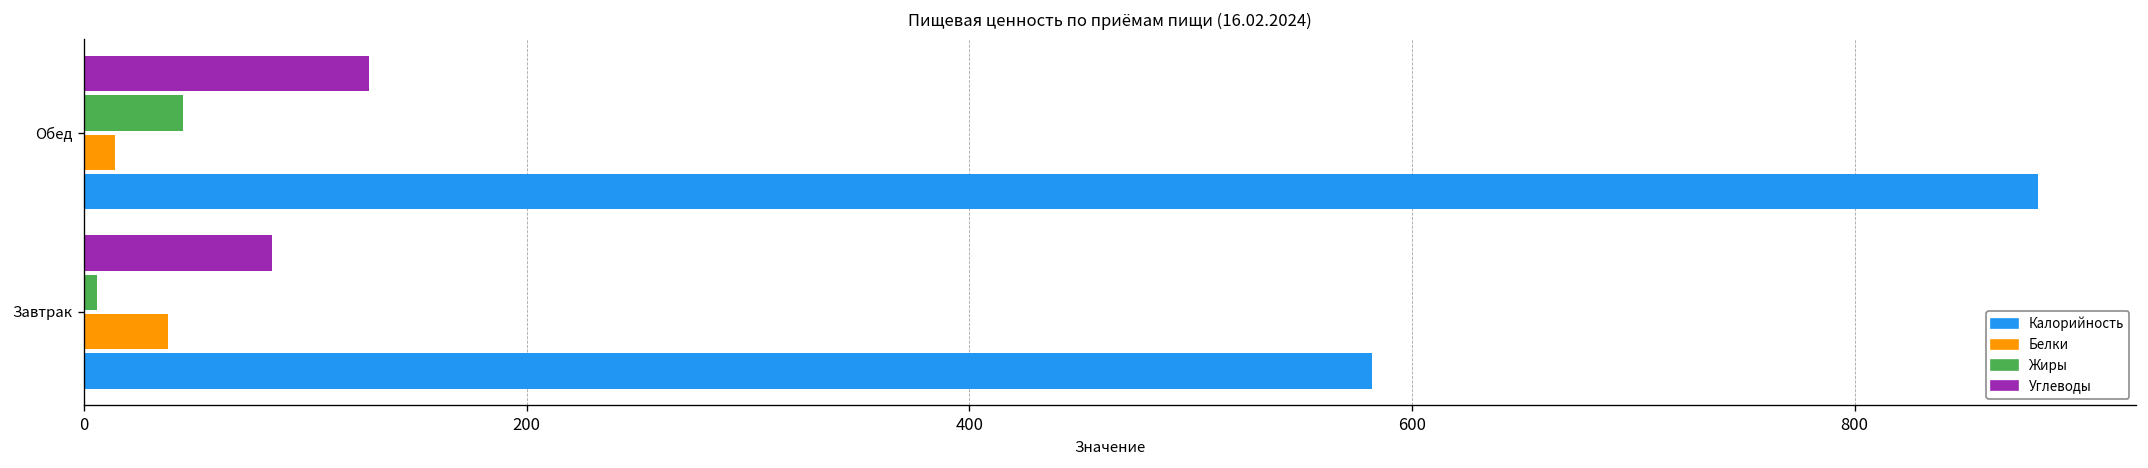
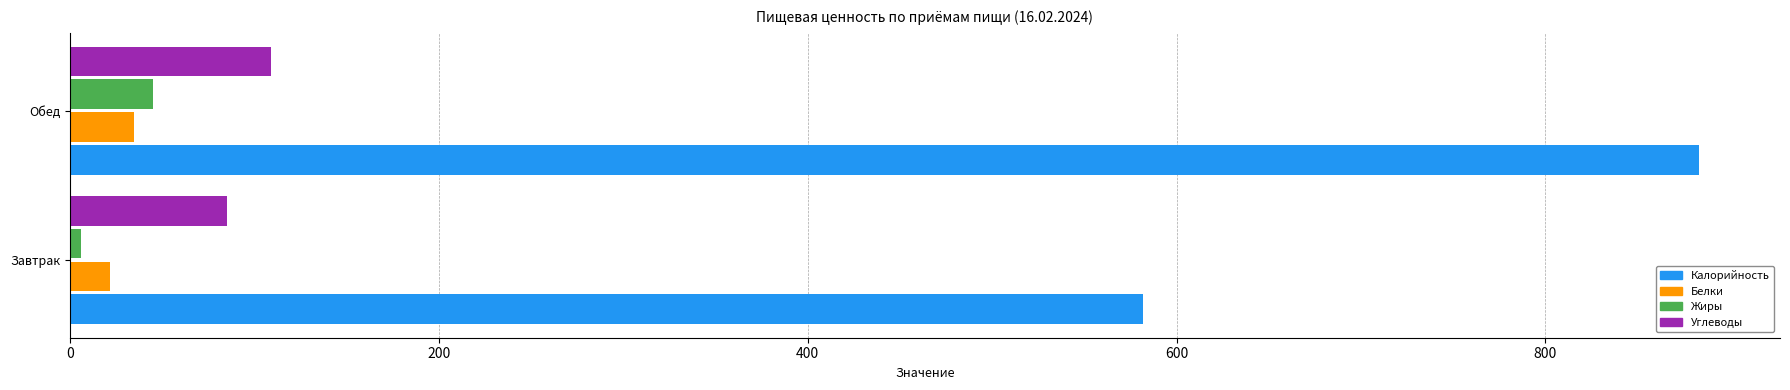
  {
    "Калорийность": {
      "Обед": 883,
      "Завтрак": 582
    },
    "Белки": {
-     "Обед": 14,
-     "Завтрак": 38
+     "Обед": 35,
+     "Завтрак": 22
    },
    "Жиры": {
      "Обед": 45,
      "Завтрак": 6
    },
    "Углеводы": {
-     "Обед": 129,
+     "Обед": 109,
      "Завтрак": 85
    }
  }
